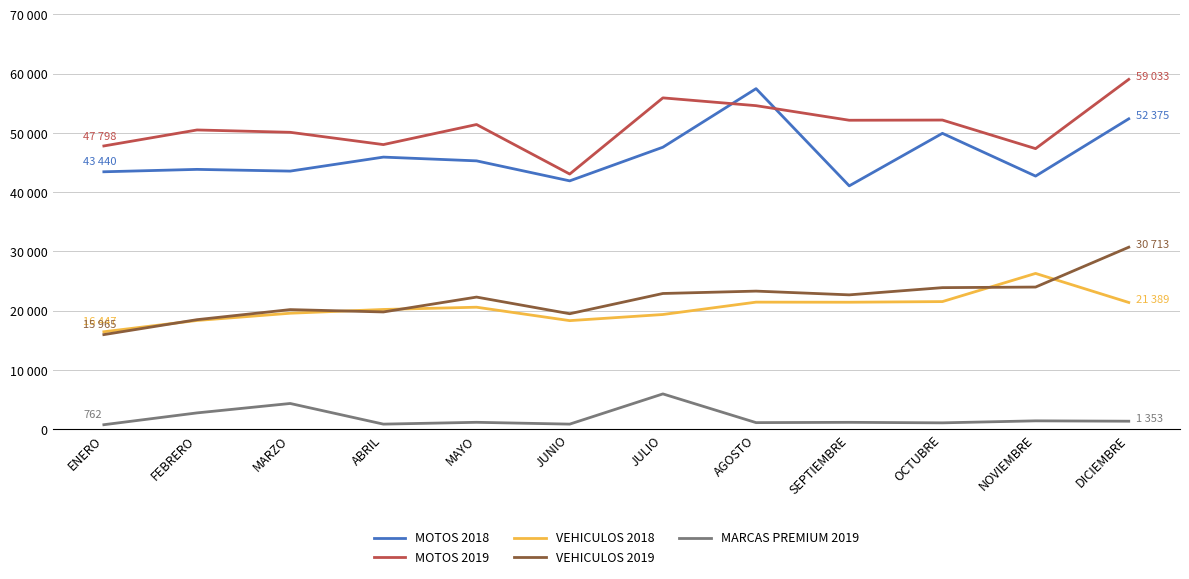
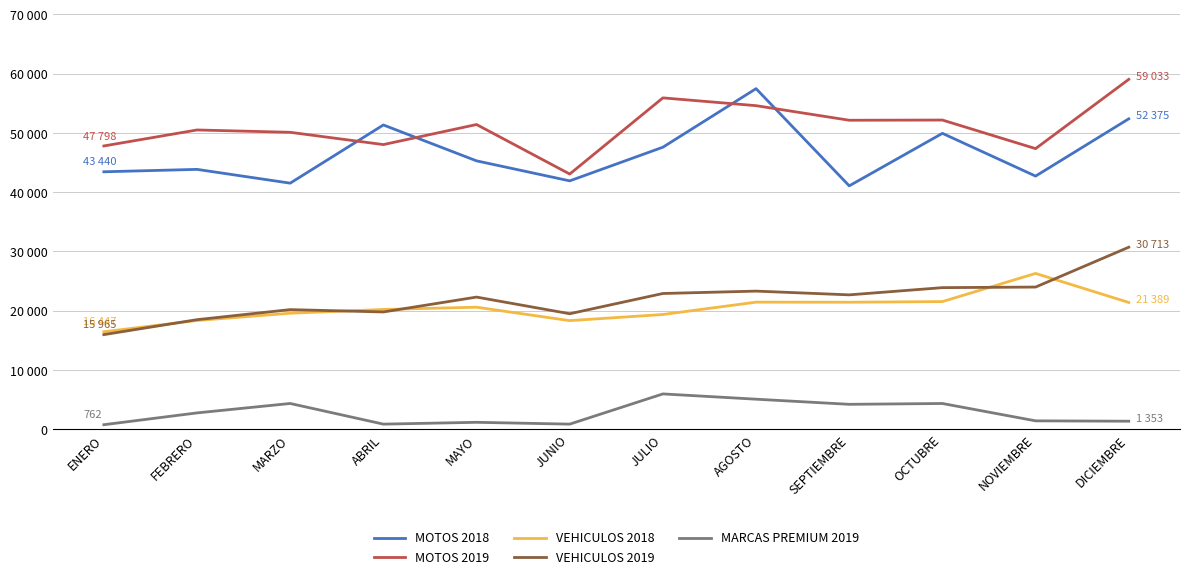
  {
    "MOTOS 2018": {
      "FEBRERO": 44000,
-     "MARZO": 44000,
-     "ABRIL": 46000,
+     "MARZO": 42000,
+     "ABRIL": 51000,
      "MAYO": 45000,
      "JUNIO": 42000,
      "JULIO": 48000,
      "AGOSTO": 57000,
      "SEPTIEMBRE": 41000,
      "OCTUBRE": 50000,
      "NOVIEMBRE": 43000
    },
    "VEHICULOS 2018": {
      "MARZO": 20000,
      "MAYO": 21000,
      "JUNIO": 18000,
      "JULIO": 19000,
      "AGOSTO": 21000,
      "SEPTIEMBRE": 21000,
      "OCTUBRE": 22000,
      "NOVIEMBRE": 26000
    },
    "MARCAS PREMIUM 2019": {
      "FEBRERO": 3000,
      "MARZO": 4000,
      "ABRIL": 1000,
      "MAYO": 1000,
      "JUNIO": 1000,
      "JULIO": 6000,
-     "AGOSTO": 1000,
-     "SEPTIEMBRE": 1000,
-     "OCTUBRE": 1000,
+     "AGOSTO": 5000,
+     "SEPTIEMBRE": 4000,
+     "OCTUBRE": 4000,
      "NOVIEMBRE": 1000
    }
  }
